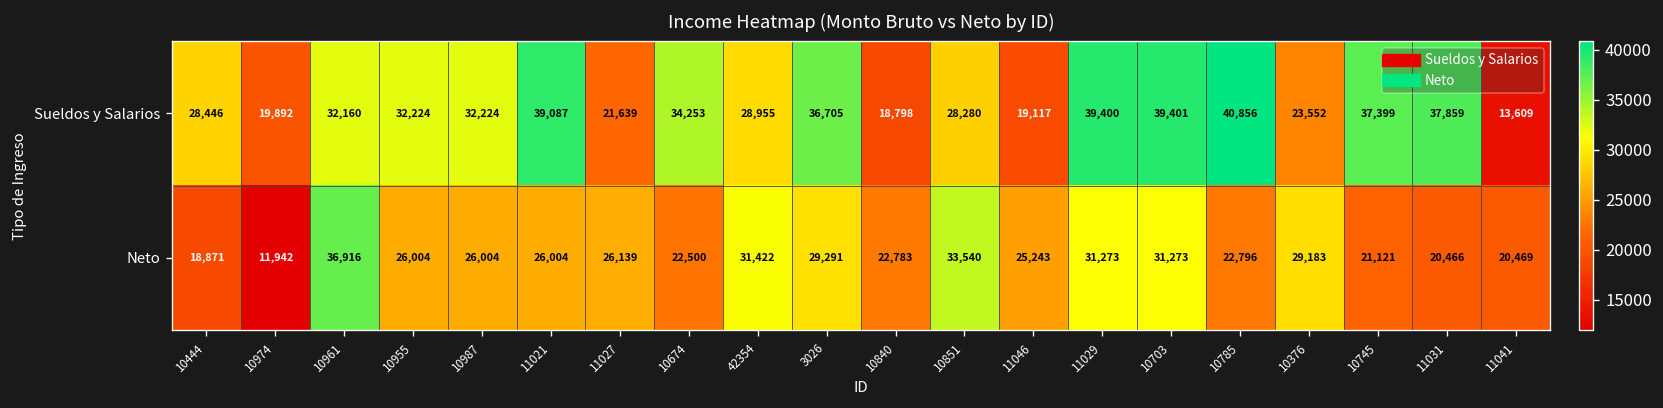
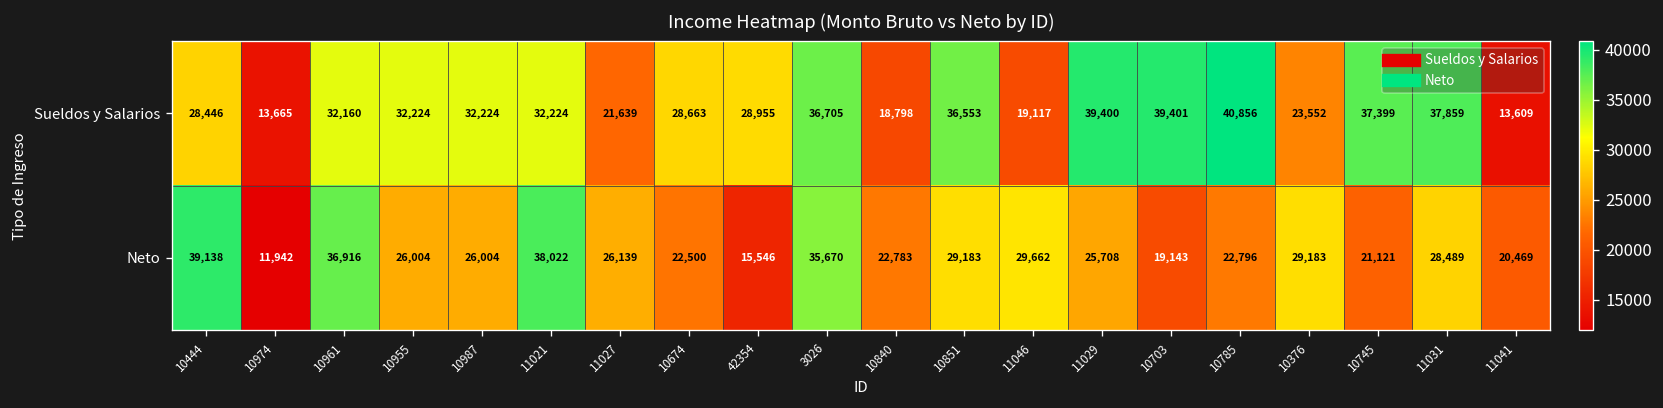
  {
    "Sueldos y Salarios": {
      "10444": "28,446",
-     "10974": "19,892",
+     "10974": "13,665",
      "10961": "32,160",
      "10955": "32,224",
      "10987": "32,224",
-     "11021": "39,087",
+     "11021": "32,224",
      "11027": "21,639",
-     "10674": "34,253",
+     "10674": "28,663",
      "42354": "28,955",
      "3026": "36,705",
      "10840": "18,798",
-     "10851": "28,280",
+     "10851": "36,553",
      "11046": "19,117",
      "11029": "39,400",
      "10703": "39,401",
      "10785": "40,856",
      "10376": "23,552",
      "10745": "37,399",
      "11031": "37,859",
      "11041": "13,609"
    },
    "Neto": {
-     "10444": "18,871",
+     "10444": "39,138",
      "10974": "11,942",
      "10961": "36,916",
      "10955": "26,004",
      "10987": "26,004",
-     "11021": "26,004",
+     "11021": "38,022",
      "11027": "26,139",
      "10674": "22,500",
-     "42354": "31,422",
-     "3026": "29,291",
+     "42354": "15,546",
+     "3026": "35,670",
      "10840": "22,783",
-     "10851": "33,540",
-     "11046": "25,243",
-     "11029": "31,273",
-     "10703": "31,273",
+     "10851": "29,183",
+     "11046": "29,662",
+     "11029": "25,708",
+     "10703": "19,143",
      "10785": "22,796",
      "10376": "29,183",
      "10745": "21,121",
-     "11031": "20,466",
+     "11031": "28,489",
      "11041": "20,469"
    }
  }
